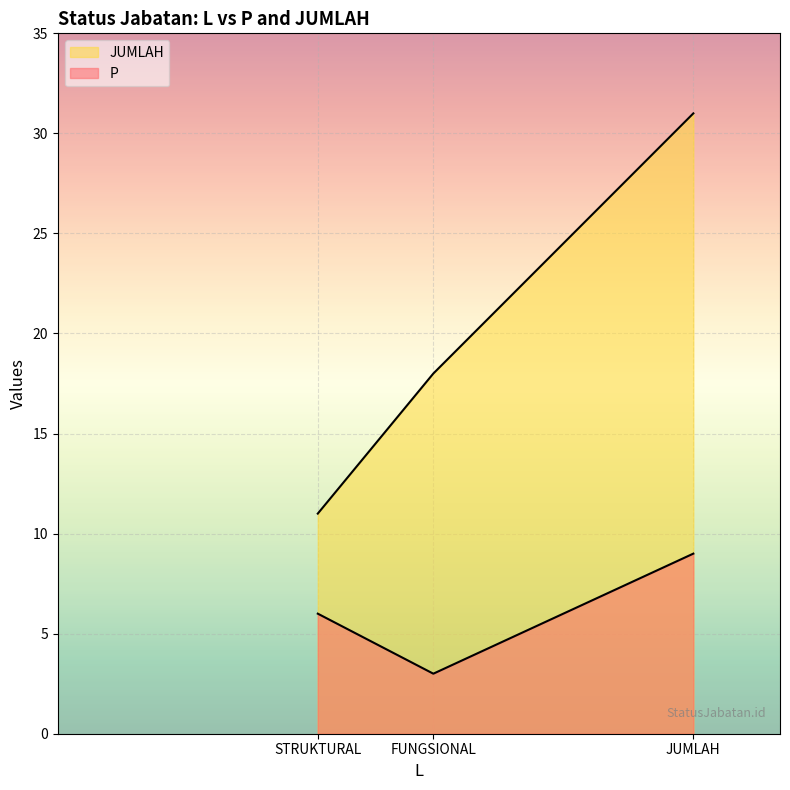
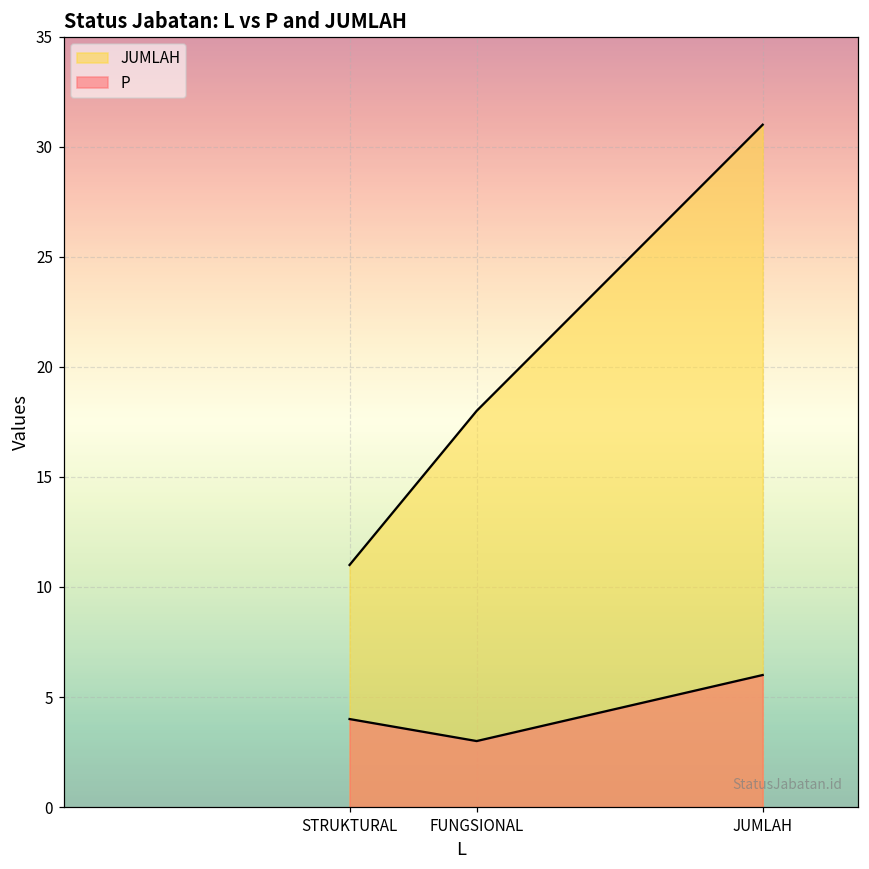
  {
    "JUMLAH": {
      "STRUKTURAL": 11,
      "FUNGSIONAL": 18,
      "JUMLAH": 31
    },
    "P": {
-     "STRUKTURAL": 6,
+     "STRUKTURAL": 4,
      "FUNGSIONAL": 3,
-     "JUMLAH": 9
+     "JUMLAH": 6
    }
  }
